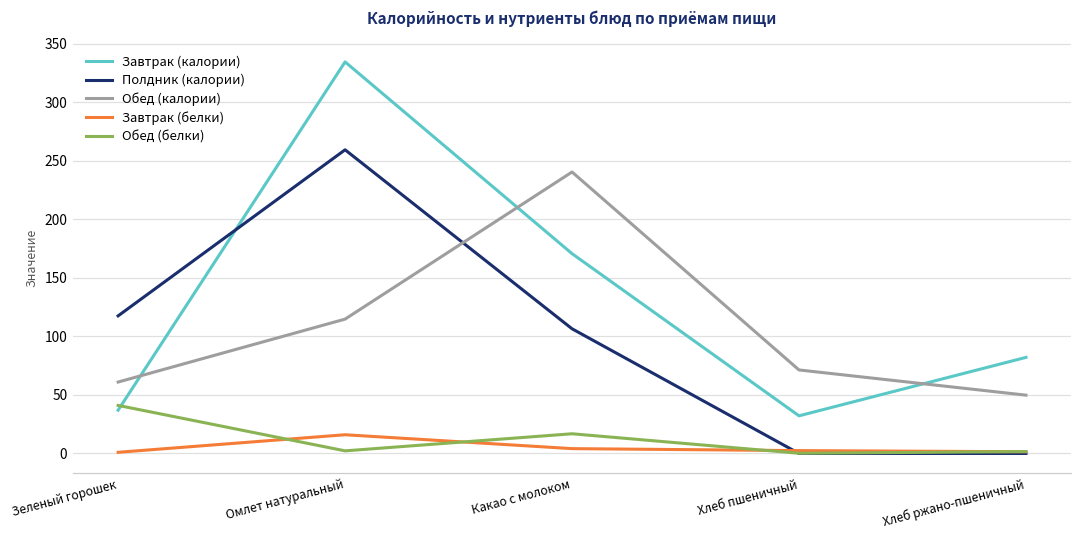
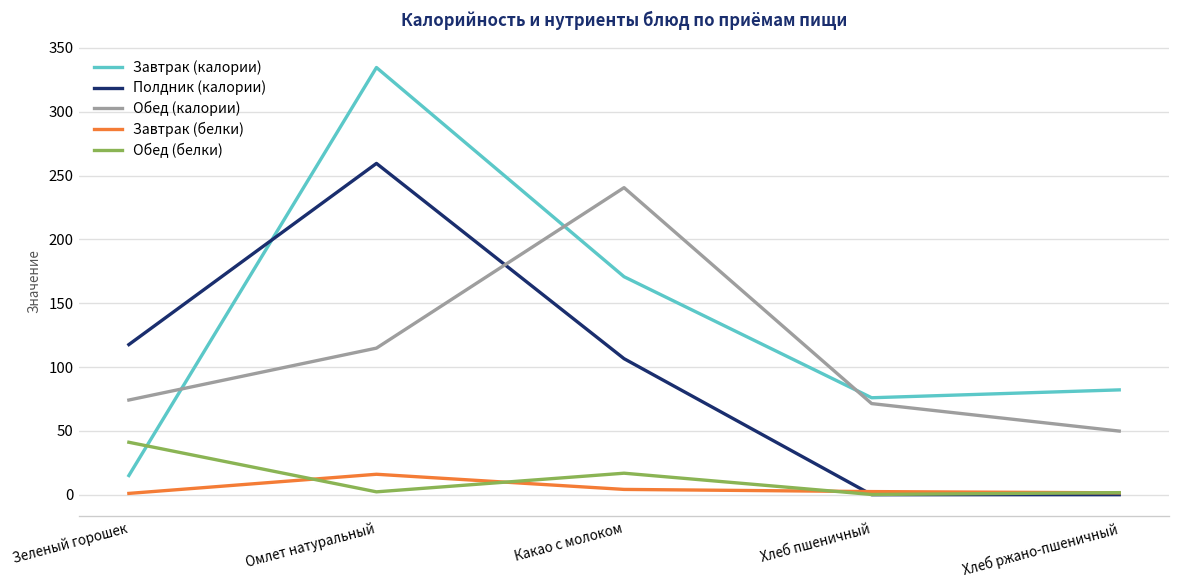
  {
    "Завтрак (калории)": {
-     "Зеленый горошек": 37,
+     "Зеленый горошек": 15,
      "Омлет натуральный": 335,
      "Какао с молоком": 171,
-     "Хлеб пшеничный": 32,
+     "Хлеб пшеничный": 76,
      "Хлеб ржано-пшеничный": 82
    },
    "Полдник (калории)": {
      "Зеленый горошек": 118,
      "Омлет натуральный": 260,
      "Какао с молоком": 107
    },
    "Обед (калории)": {
-     "Зеленый горошек": 61,
+     "Зеленый горошек": 74,
      "Омлет натуральный": 115,
      "Какао с молоком": 241,
      "Хлеб пшеничный": 71,
      "Хлеб ржано-пшеничный": 50
    },
    "Завтрак (белки)": {
      "Зеленый горошек": 1,
      "Омлет натуральный": 16,
      "Какао с молоком": 4
    },
    "Обед (белки)": {
      "Зеленый горошек": 41,
      "Омлет натуральный": 2,
      "Какао с молоком": 17
    }
  }
